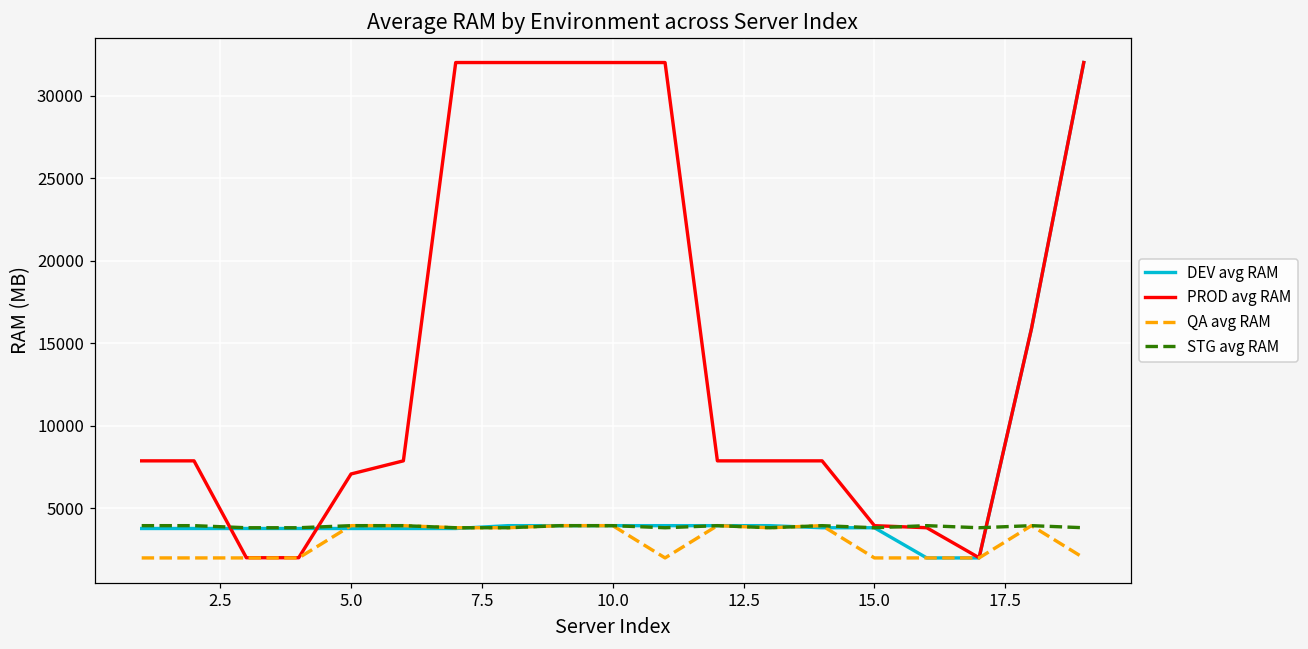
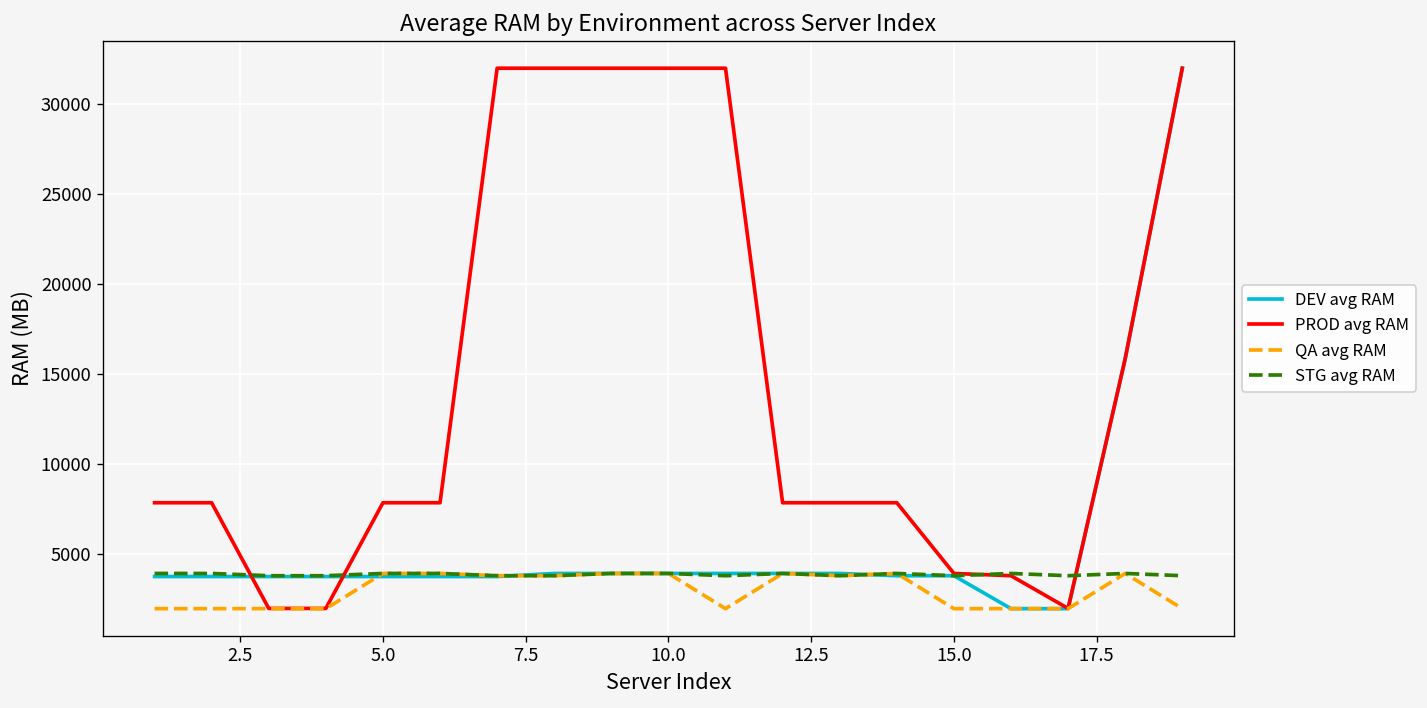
  {
    "DEV avg RAM": {
      "5.0": 3800
    },
    "PROD avg RAM": {
-     "5.0": 7100,
+     "5.0": 7900,
      "10.0": 32000
    },
    "QA avg RAM": {
      "15.0": 2000
    }
  }
